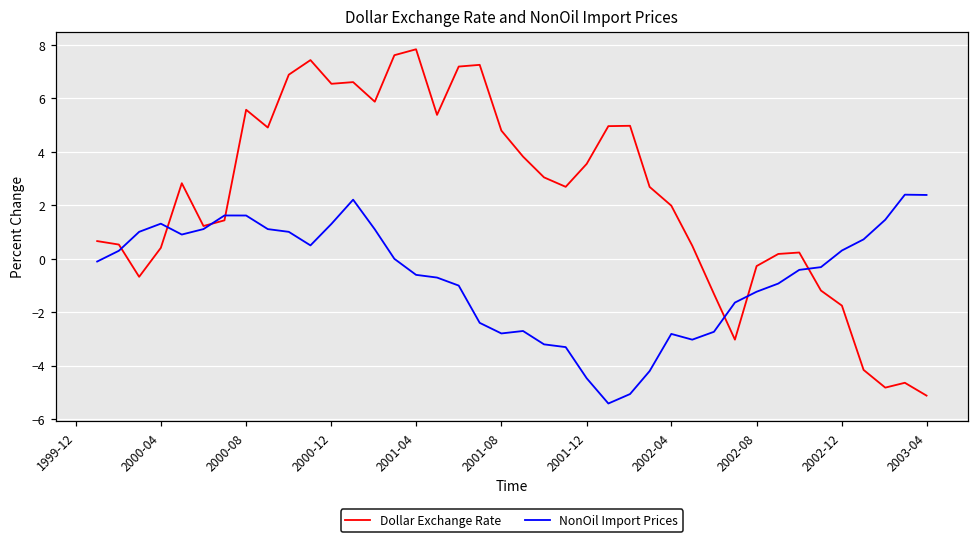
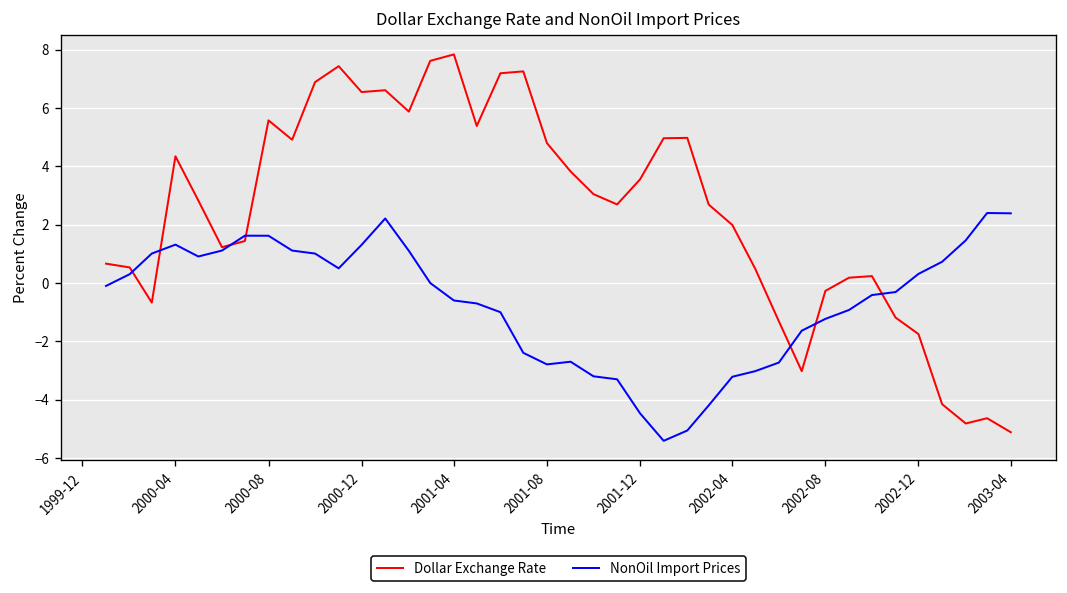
  {
    "Dollar Exchange Rate": {
-     "2000-04": 0.4,
+     "2000-04": 4.3,
      "2000-08": 5.6,
      "2000-12": 6.5,
      "2001-04": 7.8,
      "2001-08": 4.8,
      "2001-12": 3.6,
      "2002-04": 2.0,
      "2002-08": -0.3,
      "2002-12": -1.8,
      "2003-04": -5.1
    },
    "NonOil Import Prices": {
      "2000-04": 1.3,
      "2000-08": 1.6,
      "2000-12": 1.3,
      "2001-04": -0.6,
      "2001-08": -2.8,
      "2001-12": -4.5,
-     "2002-04": -2.8,
+     "2002-04": -3.2,
      "2002-08": -1.2,
      "2002-12": 0.3,
      "2003-04": 2.4
    }
  }
